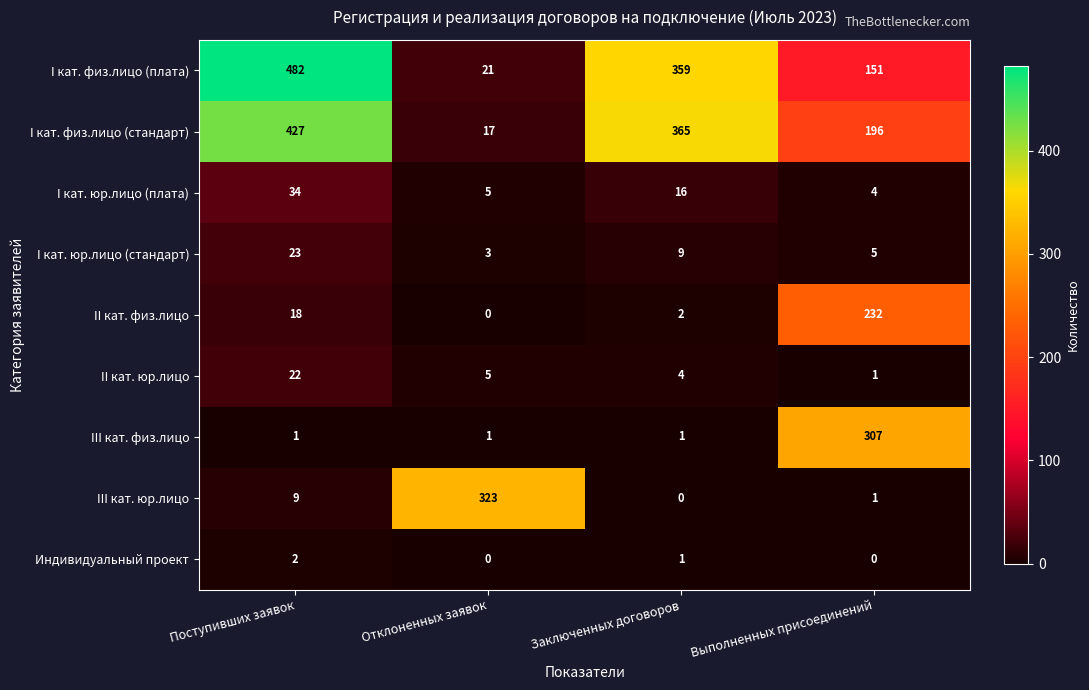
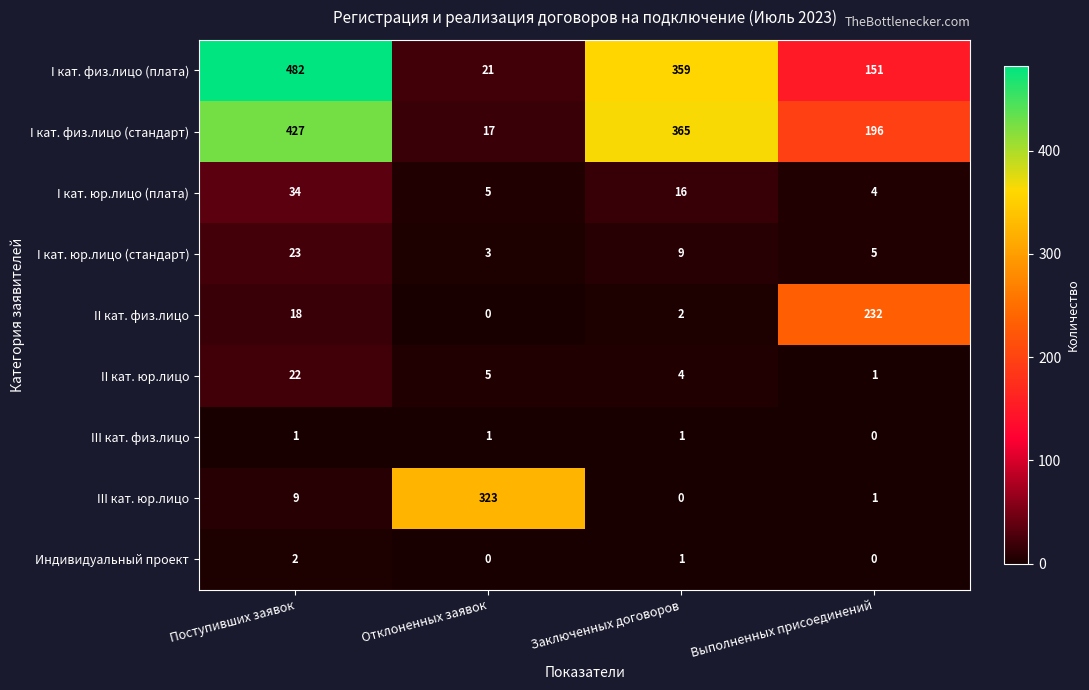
  {
    "I кат. физ.лицо (плата)": {
      "Поступивших заявок": 482,
      "Отклоненных заявок": 21,
      "Заключенных договоров": 359,
      "Выполненных присоединений": 151
    },
    "I кат. физ.лицо (стандарт)": {
      "Поступивших заявок": 427,
      "Отклоненных заявок": 17,
      "Заключенных договоров": 365,
      "Выполненных присоединений": 196
    },
    "I кат. юр.лицо (плата)": {
      "Поступивших заявок": 34,
      "Отклоненных заявок": 5,
      "Заключенных договоров": 16,
      "Выполненных присоединений": 4
    },
    "I кат. юр.лицо (стандарт)": {
      "Поступивших заявок": 23,
      "Отклоненных заявок": 3,
      "Заключенных договоров": 9,
      "Выполненных присоединений": 5
    },
    "II кат. физ.лицо": {
      "Поступивших заявок": 18,
      "Отклоненных заявок": 0,
      "Заключенных договоров": 2,
      "Выполненных присоединений": 232
    },
    "II кат. юр.лицо": {
      "Поступивших заявок": 22,
      "Отклоненных заявок": 5,
      "Заключенных договоров": 4,
      "Выполненных присоединений": 1
    },
    "III кат. физ.лицо": {
      "Поступивших заявок": 1,
      "Отклоненных заявок": 1,
      "Заключенных договоров": 1,
-     "Выполненных присоединений": 307
+     "Выполненных присоединений": 0
    },
    "III кат. юр.лицо": {
      "Поступивших заявок": 9,
      "Отклоненных заявок": 323,
      "Заключенных договоров": 0,
      "Выполненных присоединений": 1
    },
    "Индивидуальный проект": {
      "Поступивших заявок": 2,
      "Отклоненных заявок": 0,
      "Заключенных договоров": 1,
      "Выполненных присоединений": 0
    }
  }
